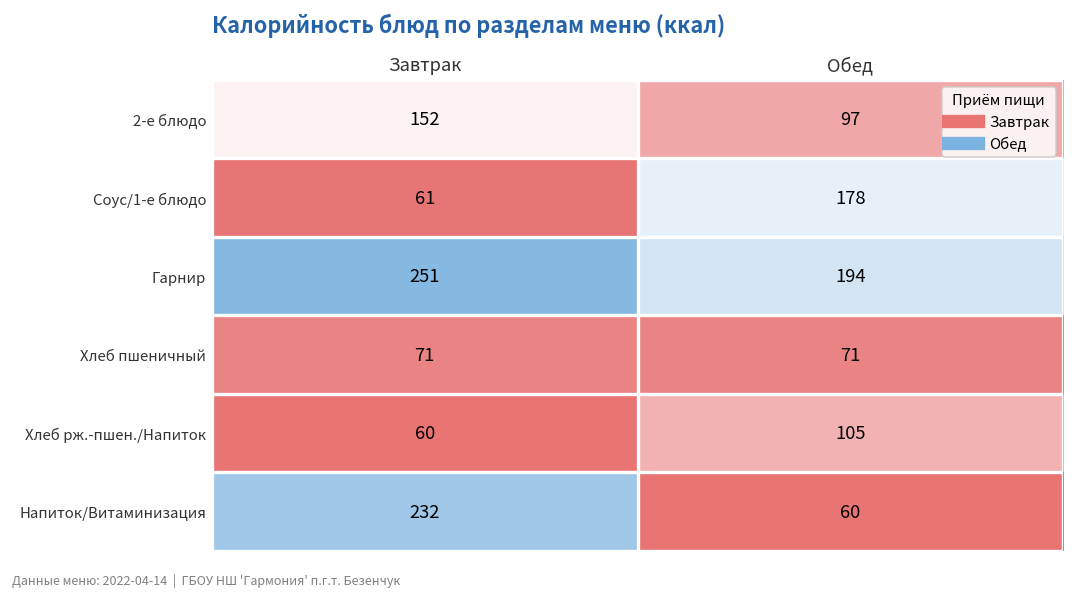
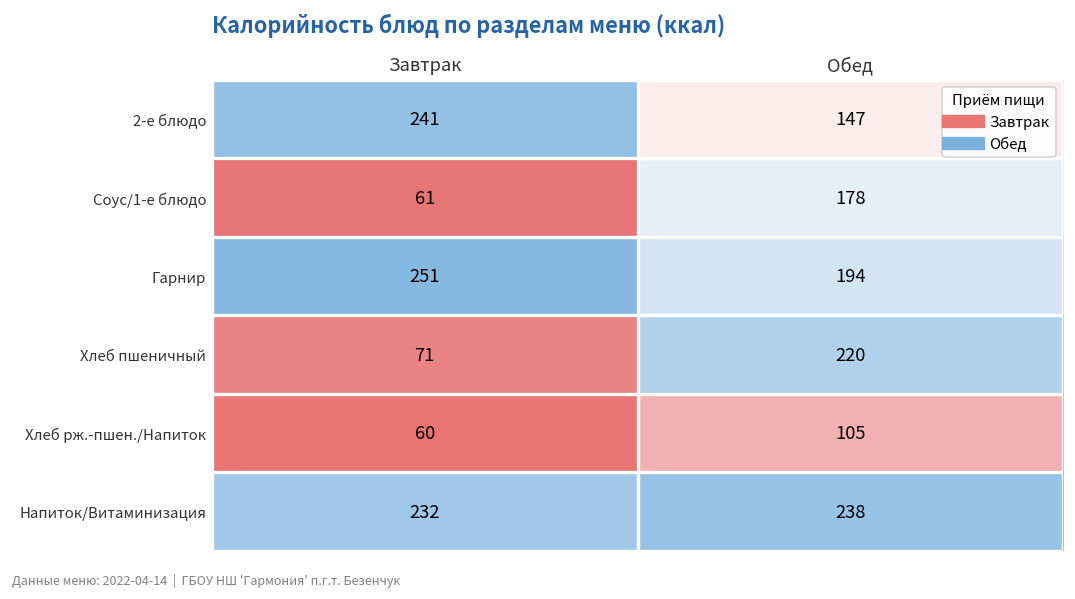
  {
    "2-е блюдо": {
-     "Завтрак": 152,
-     "Обед": 97
+     "Завтрак": 241,
+     "Обед": 147
    },
    "Соус/1-е блюдо": {
      "Завтрак": 61,
      "Обед": 178
    },
    "Гарнир": {
      "Завтрак": 251,
      "Обед": 194
    },
    "Хлеб пшеничный": {
      "Завтрак": 71,
-     "Обед": 71
+     "Обед": 220
    },
    "Хлеб рж.-пшен./Напиток": {
      "Завтрак": 60,
      "Обед": 105
    },
    "Напиток/Витаминизация": {
      "Завтрак": 232,
-     "Обед": 60
+     "Обед": 238
    }
  }
